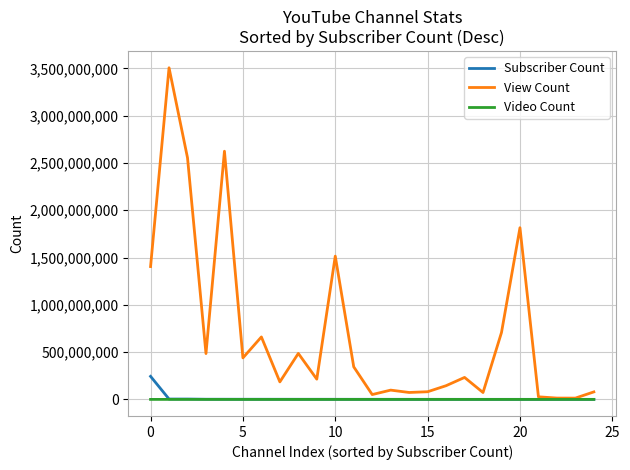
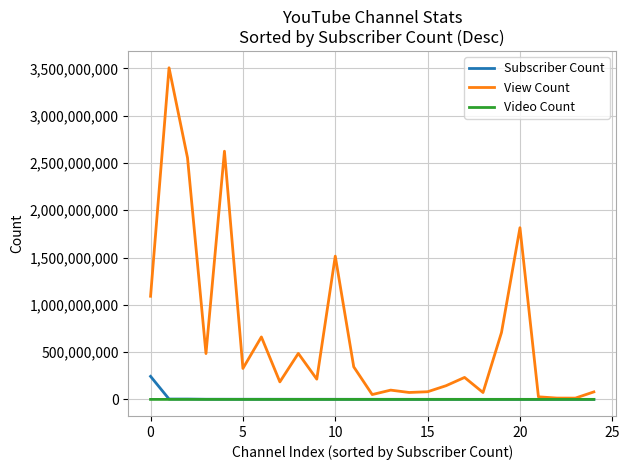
  {
    "Subscriber Count": {
      "0": "200,000,000"
    },
    "View Count": {
-     "0": "1,400,000,000",
-     "5": "400,000,000",
+     "0": "1,100,000,000",
+     "5": "300,000,000",
      "10": "1,500,000,000",
      "15": "100,000,000",
      "20": "1,800,000,000"
    },
    "Video Count": {
      "0": "0"
    }
  }
